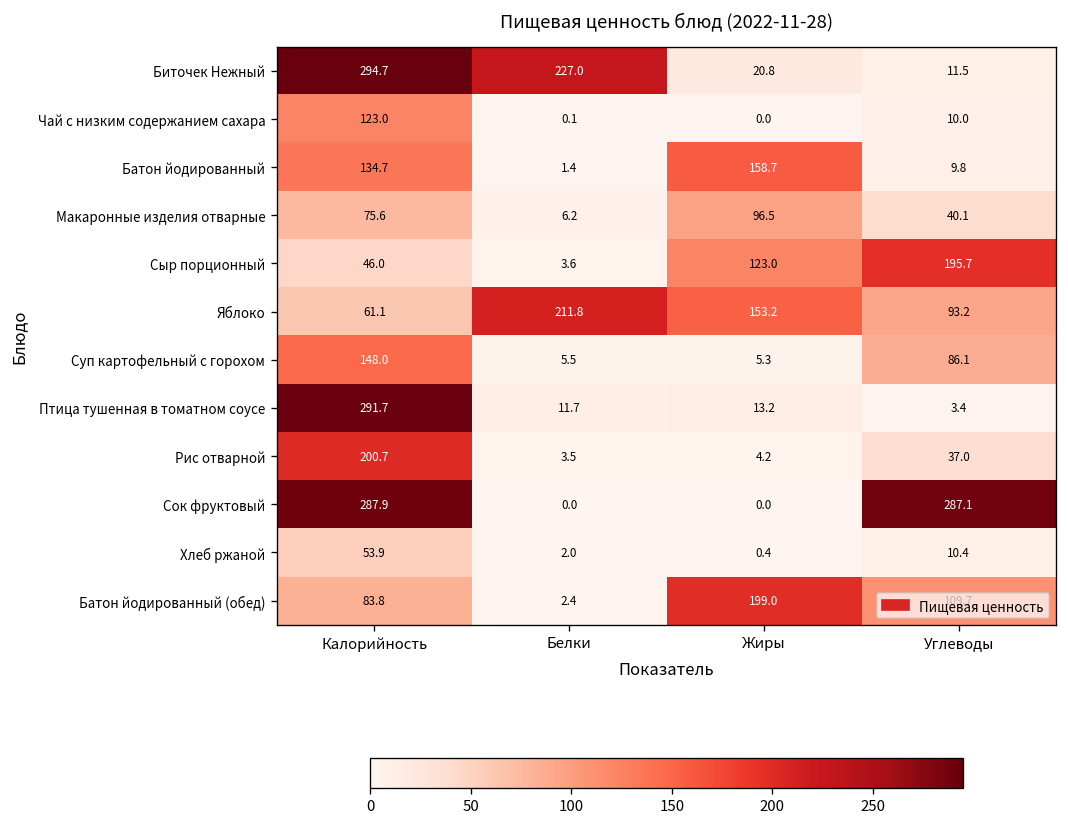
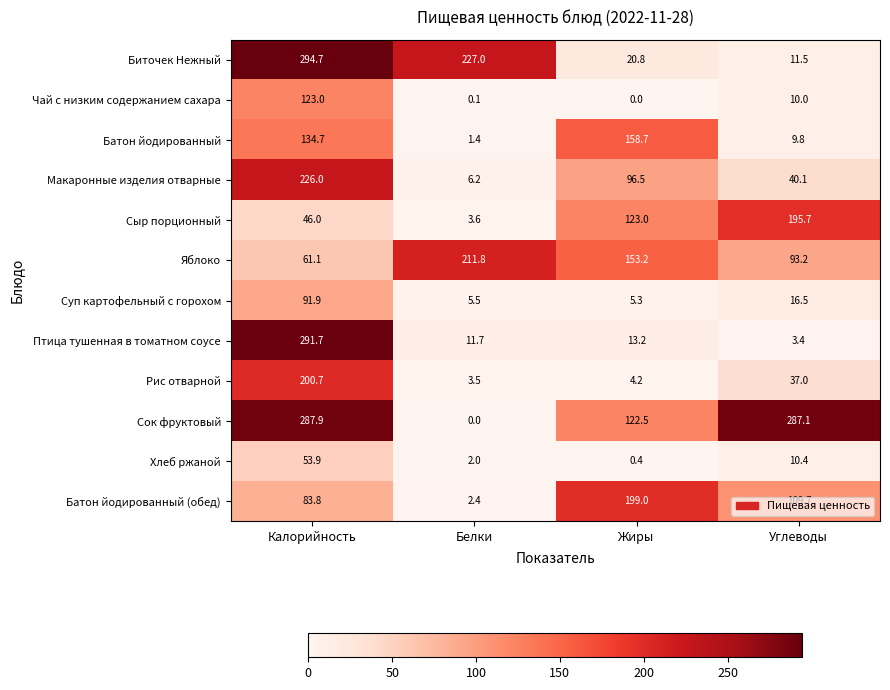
  {
    "Биточек Нежный": {
      "Калорийность": 294.7,
      "Белки": 227.0,
      "Жиры": 20.8,
      "Углеводы": 11.5
    },
    "Чай с низким содержанием сахара": {
      "Калорийность": 123.0,
      "Белки": 0.1,
      "Жиры": 0.0,
      "Углеводы": 10.0
    },
    "Батон йодированный": {
      "Калорийность": 134.7,
      "Белки": 1.4,
      "Жиры": 158.7,
      "Углеводы": 9.8
    },
    "Макаронные изделия отварные": {
-     "Калорийность": 75.6,
+     "Калорийность": 226.0,
      "Белки": 6.2,
      "Жиры": 96.5,
      "Углеводы": 40.1
    },
    "Сыр порционный": {
      "Калорийность": 46.0,
      "Белки": 3.6,
      "Жиры": 123.0,
      "Углеводы": 195.7
    },
    "Яблоко": {
      "Калорийность": 61.1,
      "Белки": 211.8,
      "Жиры": 153.2,
      "Углеводы": 93.2
    },
    "Суп картофельный с горохом": {
-     "Калорийность": 148.0,
+     "Калорийность": 91.9,
      "Белки": 5.5,
      "Жиры": 5.3,
-     "Углеводы": 86.1
+     "Углеводы": 16.5
    },
    "Птица тушенная в томатном соусе": {
      "Калорийность": 291.7,
      "Белки": 11.7,
      "Жиры": 13.2,
      "Углеводы": 3.4
    },
    "Рис отварной": {
      "Калорийность": 200.7,
      "Белки": 3.5,
      "Жиры": 4.2,
      "Углеводы": 37.0
    },
    "Сок фруктовый": {
      "Калорийность": 287.9,
      "Белки": 0.0,
-     "Жиры": 0.0,
+     "Жиры": 122.5,
      "Углеводы": 287.1
    },
    "Хлеб ржаной": {
      "Калорийность": 53.9,
      "Белки": 2.0,
      "Жиры": 0.4,
      "Углеводы": 10.4
    },
    "Батон йодированный (обед)": {
      "Калорийность": 83.8,
      "Белки": 2.4,
      "Жиры": 199.0
    }
  }
